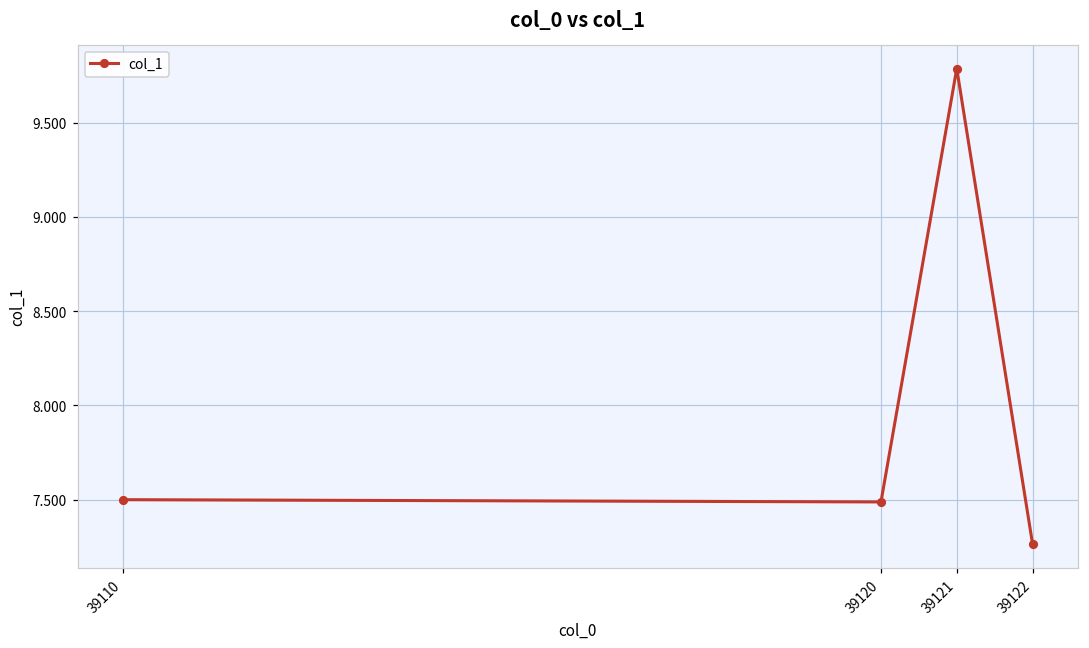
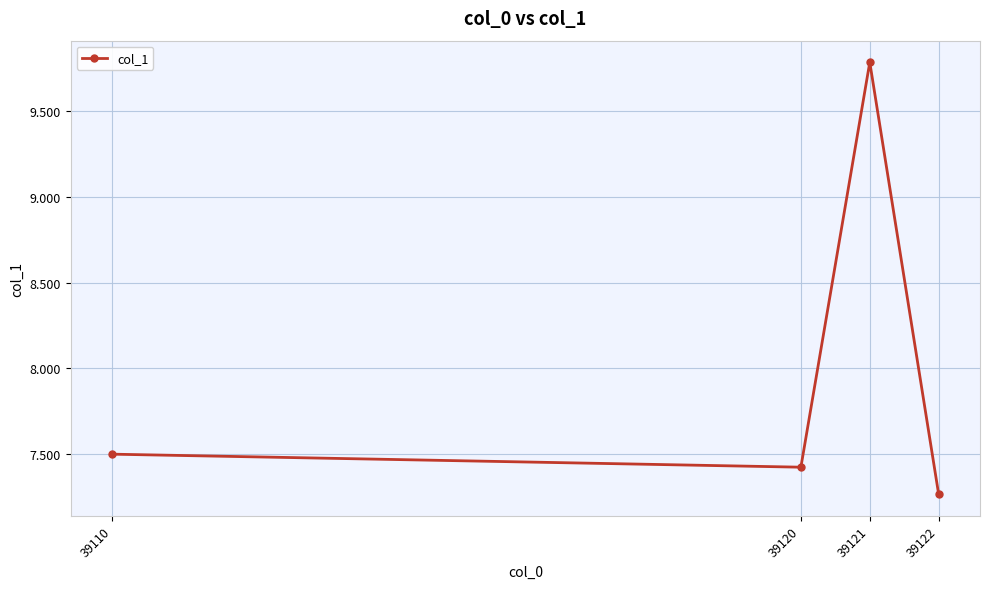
  {
    "39110": 7.50,
-   "39120": 7.49,
+   "39120": 7.42,
    "39121": 9.79,
    "39122": 7.27
  }
